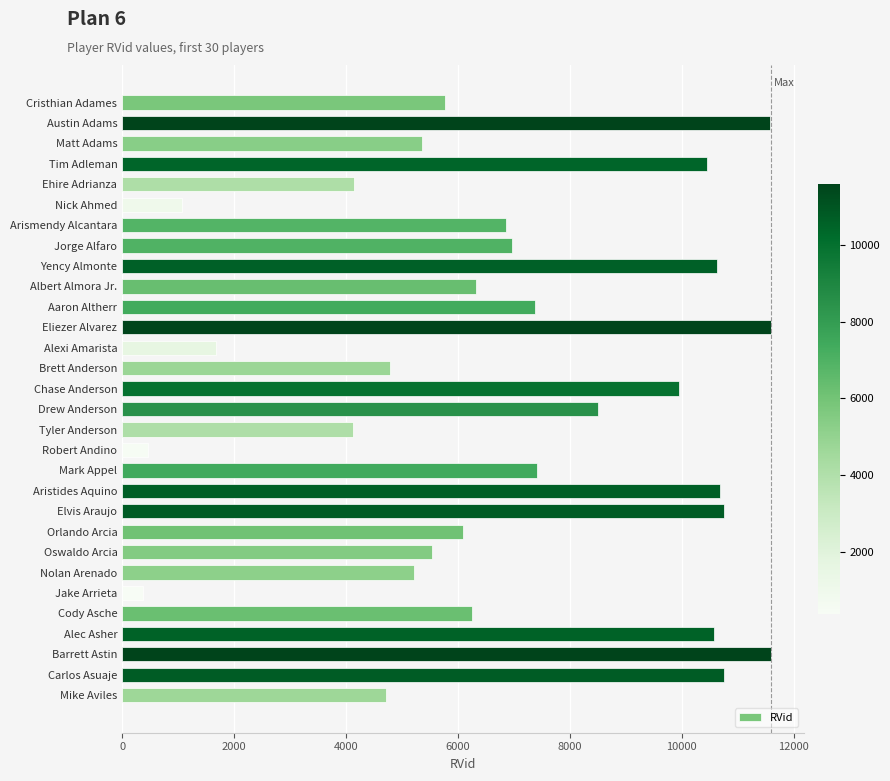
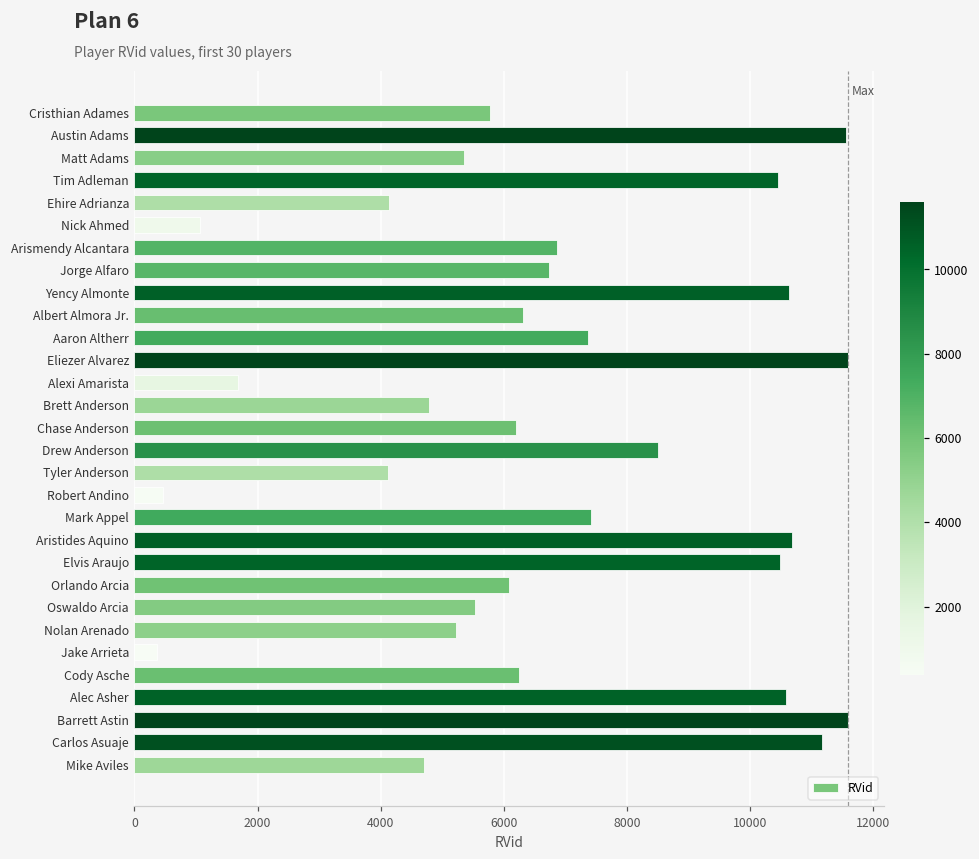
  {
    "Cristhian Adames": 5800,
    "Austin Adams": 11600,
    "Matt Adams": 5400,
    "Tim Adleman": 10400,
    "Ehire Adrianza": 4100,
    "Nick Ahmed": 1100,
    "Arismendy Alcantara": 6900,
-   "Jorge Alfaro": 7000,
+   "Jorge Alfaro": 6700,
    "Yency Almonte": 10600,
    "Albert Almora Jr.": 6300,
    "Aaron Altherr": 7400,
    "Eliezer Alvarez": 11600,
    "Alexi Amarista": 1700,
    "Brett Anderson": 4800,
-   "Chase Anderson": 9900,
+   "Chase Anderson": 6200,
    "Drew Anderson": 8500,
    "Tyler Anderson": 4100,
    "Robert Andino": 500,
    "Mark Appel": 7400,
    "Aristides Aquino": 10700,
-   "Elvis Araujo": 10800,
+   "Elvis Araujo": 10500,
    "Orlando Arcia": 6100,
    "Oswaldo Arcia": 5500,
    "Nolan Arenado": 5200,
    "Jake Arrieta": 400,
    "Cody Asche": 6300,
    "Alec Asher": 10600,
    "Barrett Astin": 11600,
-   "Carlos Asuaje": 10800,
+   "Carlos Asuaje": 11200,
    "Mike Aviles": 4700
  }
